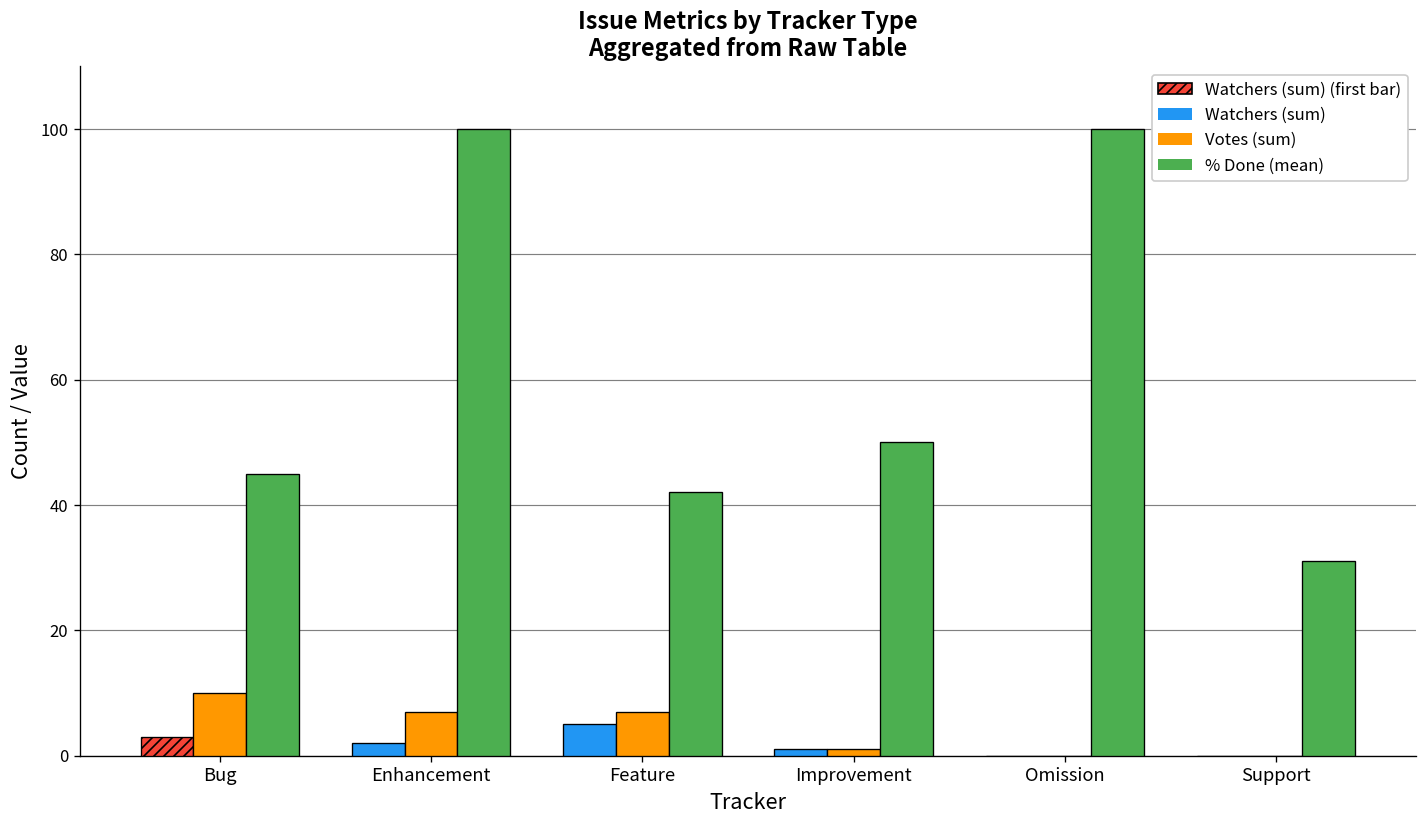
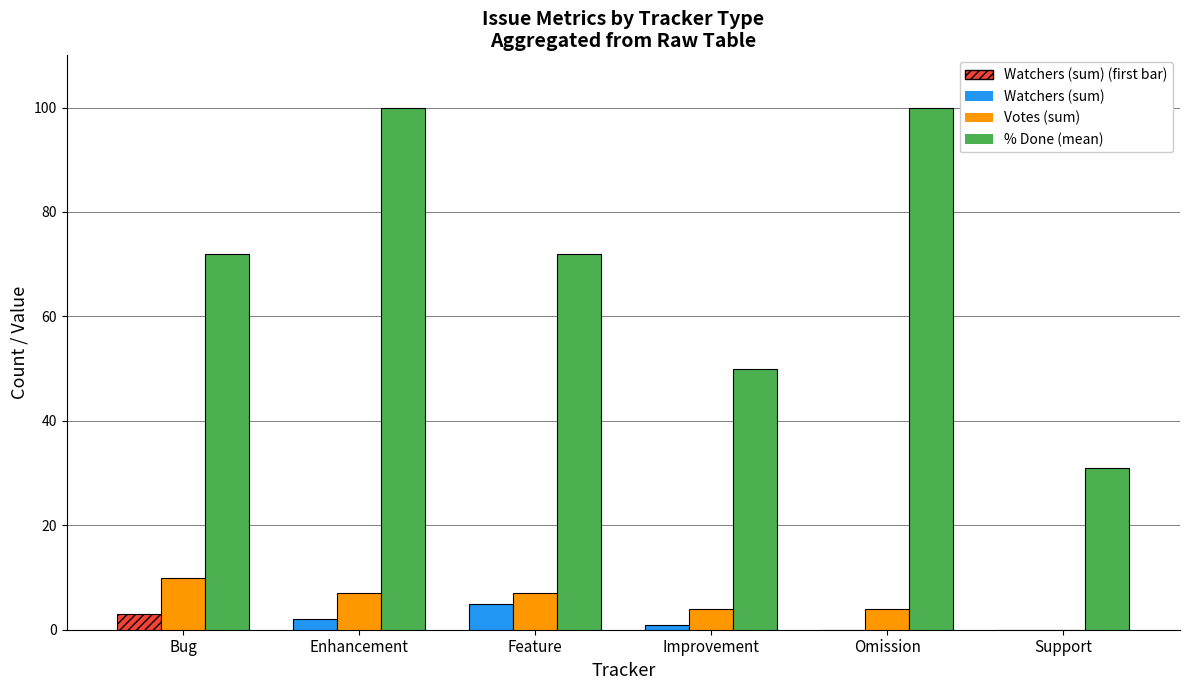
  {
    "Votes (sum)": {
      "Bug": 10,
      "Enhancement": 7,
      "Feature": 7,
-     "Improvement": 1,
-     "Omission": 0,
+     "Improvement": 4,
+     "Omission": 4,
      "Support": 0
    },
    "% Done (mean)": {
-     "Bug": 45,
+     "Bug": 72,
      "Enhancement": 100,
-     "Feature": 42,
+     "Feature": 72,
      "Improvement": 50,
      "Omission": 100,
      "Support": 31
    }
  }
